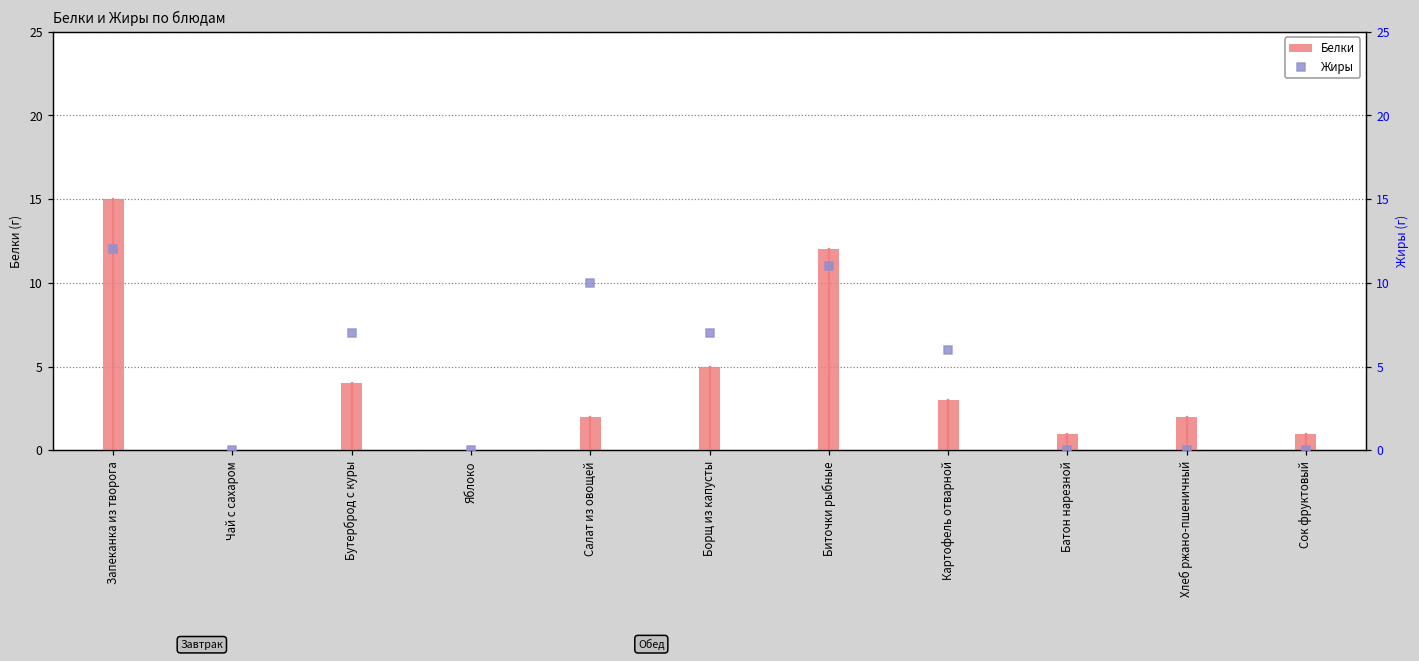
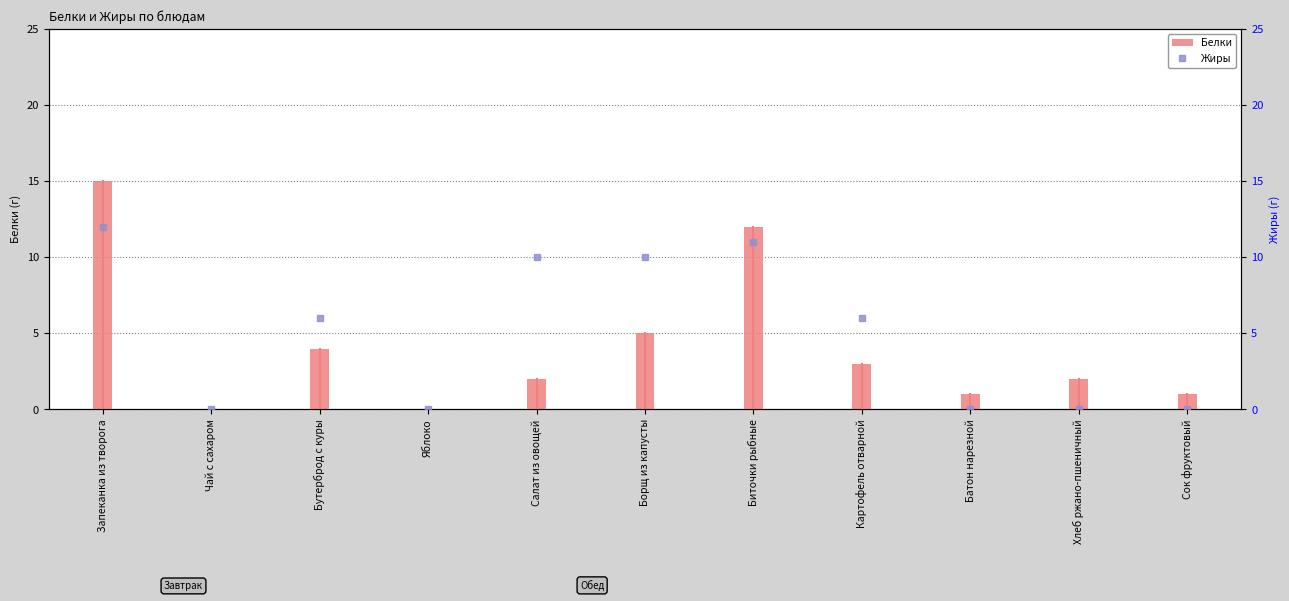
  {
    "Жиры": {
      "Запеканка из творога": 12,
      "Чай с сахаром": 0,
-     "Бутерброд с куры": 7,
+     "Бутерброд с куры": 6,
      "Яблоко": 0,
      "Салат из овощей": 10,
-     "Борщ из капусты": 7,
+     "Борщ из капусты": 10,
      "Биточки рыбные": 11,
      "Картофель отварной": 6,
      "Батон нарезной": 0,
      "Хлеб ржано-пшеничный": 0,
      "Сок фруктовый": 0
    }
  }
